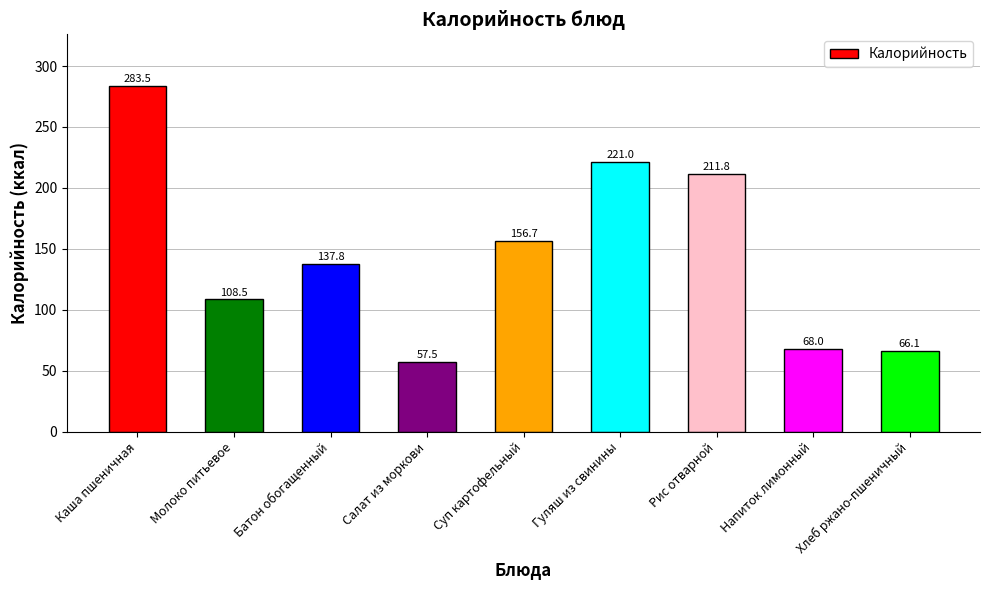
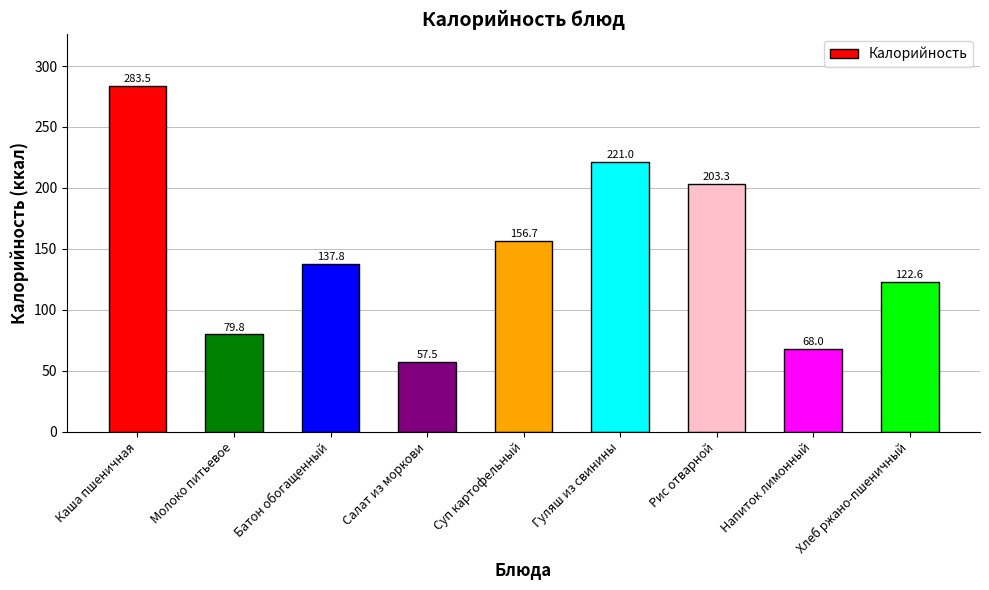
  {
    "Каша пшеничная": 283.5,
-   "Молоко питьевое": 108.5,
+   "Молоко питьевое": 79.8,
    "Батон обогащенный": 137.8,
    "Салат из моркови": 57.5,
    "Суп картофельный": 156.7,
    "Гуляш из свинины": 221.0,
-   "Рис отварной": 211.8,
+   "Рис отварной": 203.3,
    "Напиток лимонный": 68.0,
-   "Хлеб ржано-пшеничный": 66.1
+   "Хлеб ржано-пшеничный": 122.6
  }
